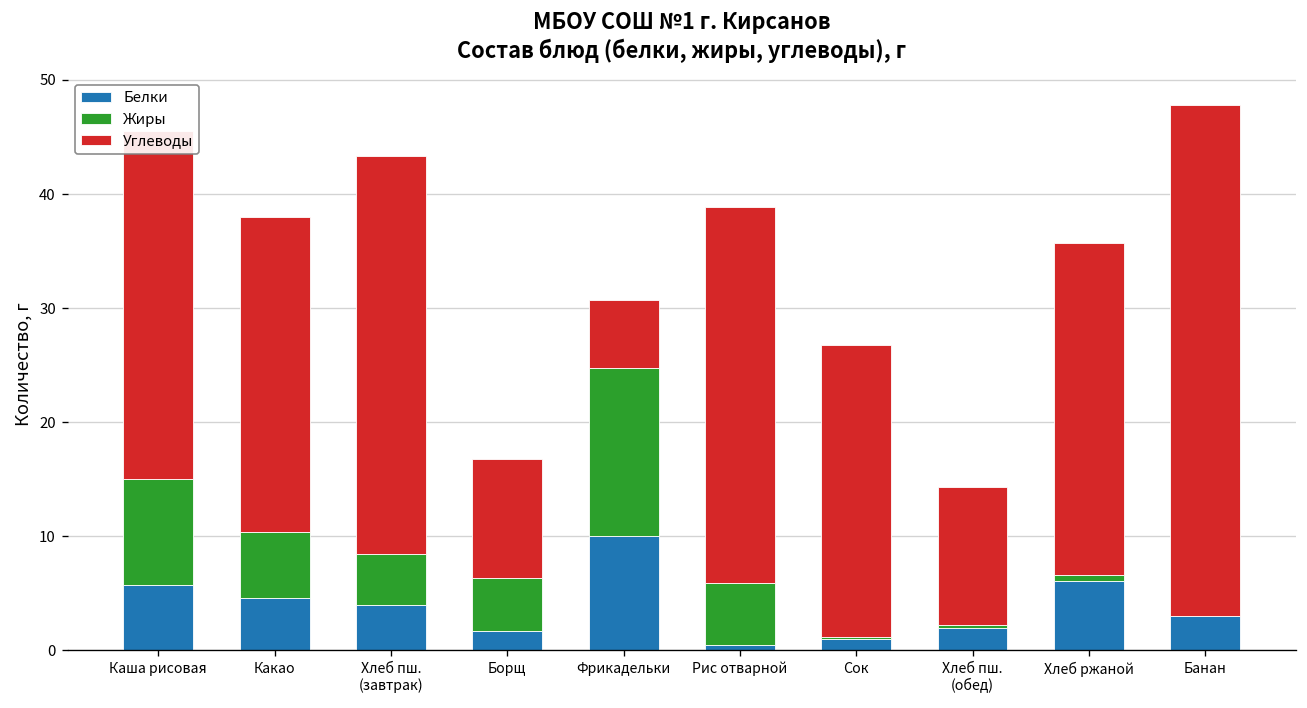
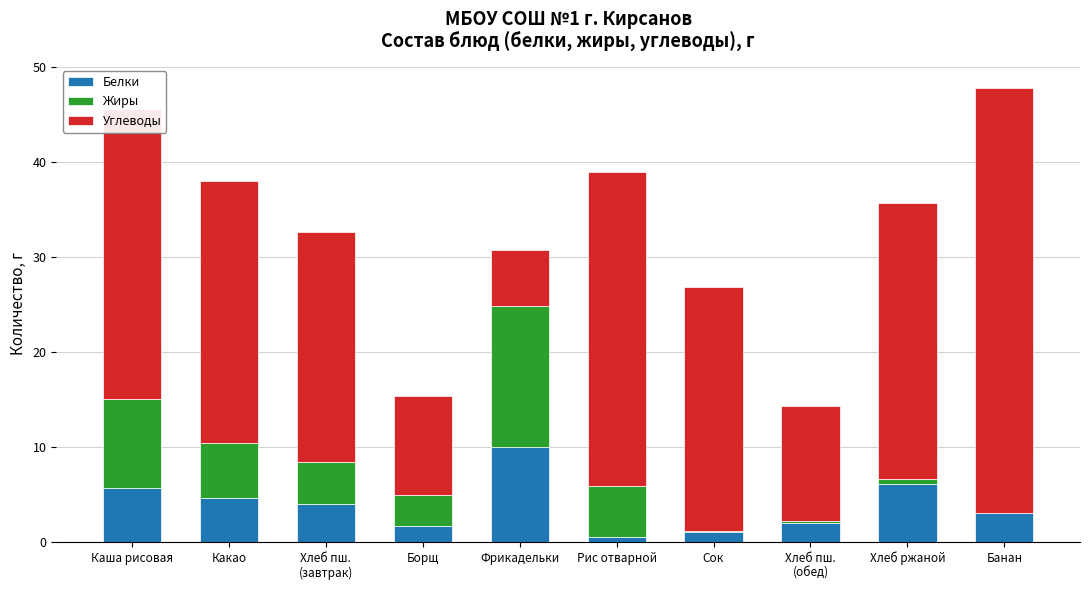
  {
    "Белки": {
      "Каша рисовая": 6,
      "Какао": 5,
      "Хлеб пш. (завтрак)": 4,
      "Борщ": 2,
      "Фрикадельки": 10,
      "Рис отварной": 1,
      "Сок": 1,
      "Хлеб пш. (обед)": 2,
      "Хлеб ржаной": 6,
      "Банан": 3
    },
    "Жиры": {
      "Каша рисовая": 9,
      "Какао": 6,
      "Хлеб пш. (завтрак)": 4,
-     "Борщ": 5,
+     "Борщ": 3,
      "Фрикадельки": 15,
      "Рис отварной": 5,
      "Хлеб ржаной": 1,
      "Банан": 0
    },
    "Углеводы": {
      "Какао": 28,
-     "Хлеб пш. (завтрак)": 35,
+     "Хлеб пш. (завтрак)": 24,
      "Борщ": 10,
      "Фрикадельки": 6,
      "Рис отварной": 33,
      "Сок": 26,
      "Хлеб пш. (обед)": 12,
      "Хлеб ржаной": 29,
      "Банан": 45
    }
  }
